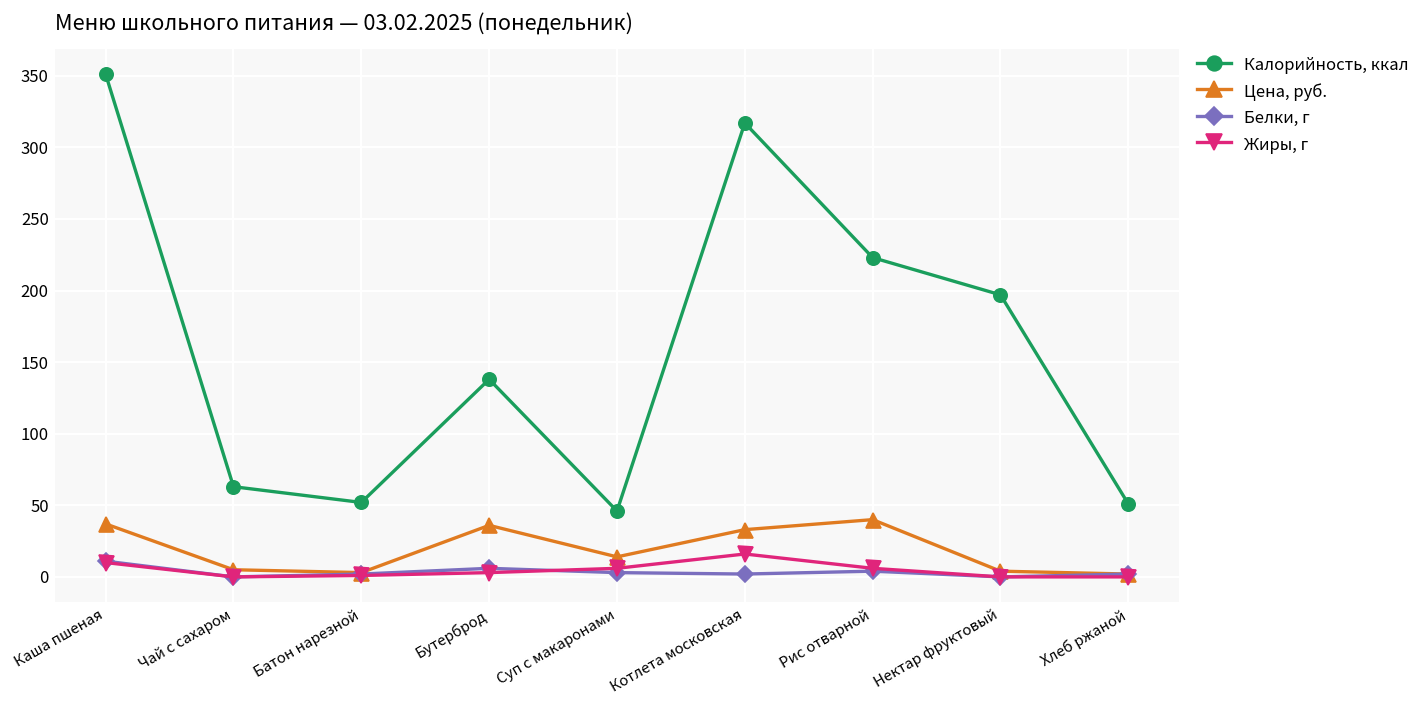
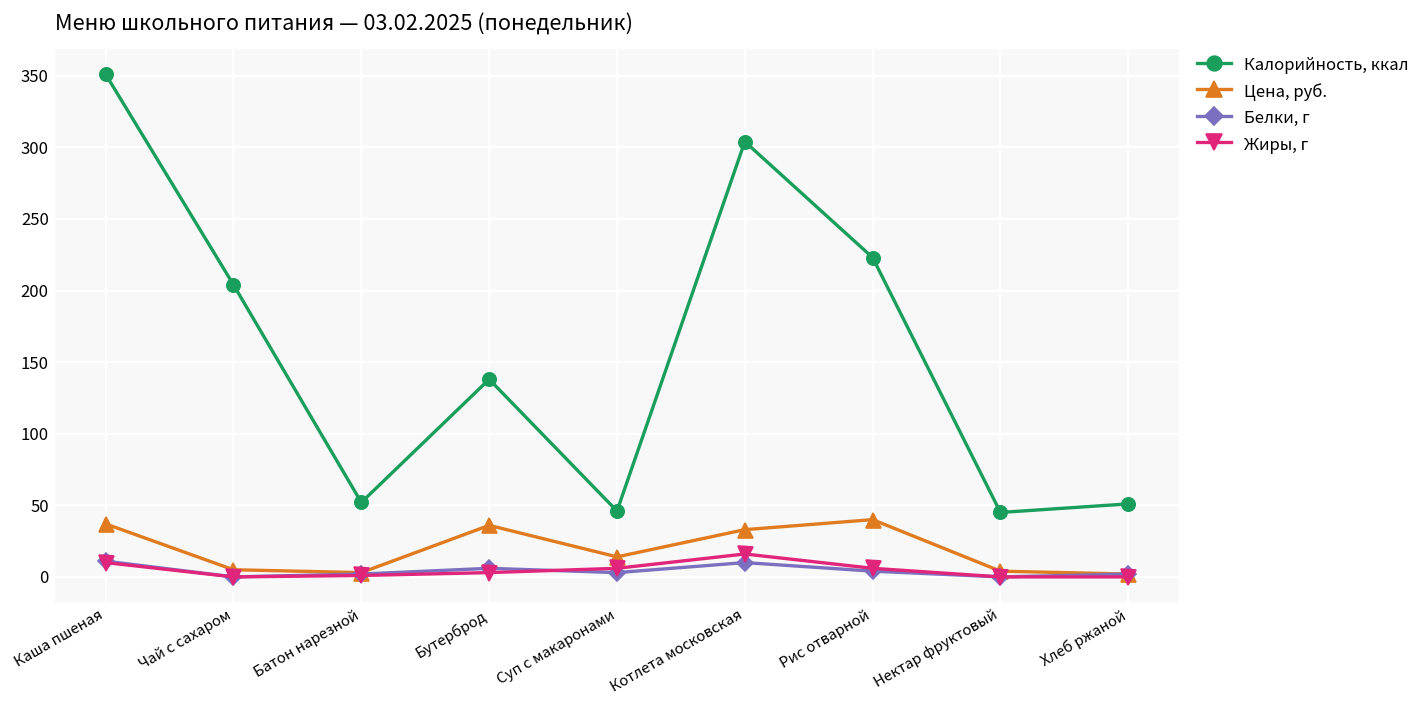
  {
    "Калорийность, ккал": {
      "Каша пшеная": 351,
-     "Чай с сахаром": 63,
+     "Чай с сахаром": 204,
      "Батон нарезной": 52,
      "Бутерброд": 138,
      "Суп с макаронами": 46,
-     "Котлета московская": 317,
+     "Котлета московская": 304,
      "Рис отварной": 223,
-     "Нектар фруктовый": 197,
+     "Нектар фруктовый": 45,
      "Хлеб ржаной": 51
    },
    "Цена, руб.": {
      "Каша пшеная": 37,
      "Чай с сахаром": 5,
      "Бутерброд": 36,
      "Суп с макаронами": 14,
      "Котлета московская": 33,
      "Рис отварной": 40,
      "Нектар фруктовый": 4
    },
    "Белки, г": {
      "Бутерброд": 6,
      "Суп с макаронами": 3,
-     "Котлета московская": 2
+     "Котлета московская": 10
    },
    "Жиры, г": {
      "Бутерброд": 3,
      "Суп с макаронами": 6,
      "Котлета московская": 16
    }
  }
